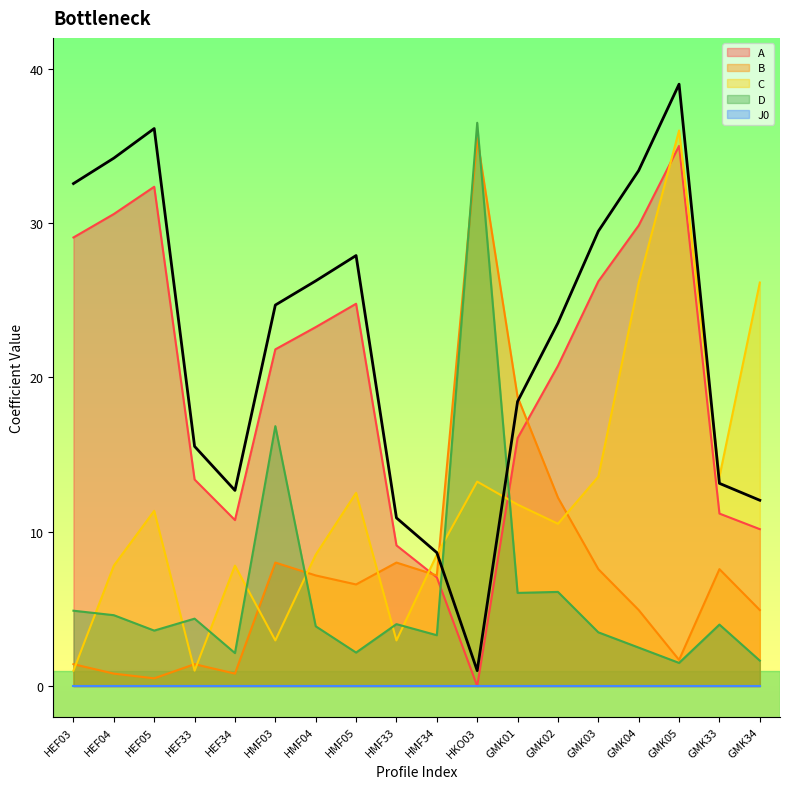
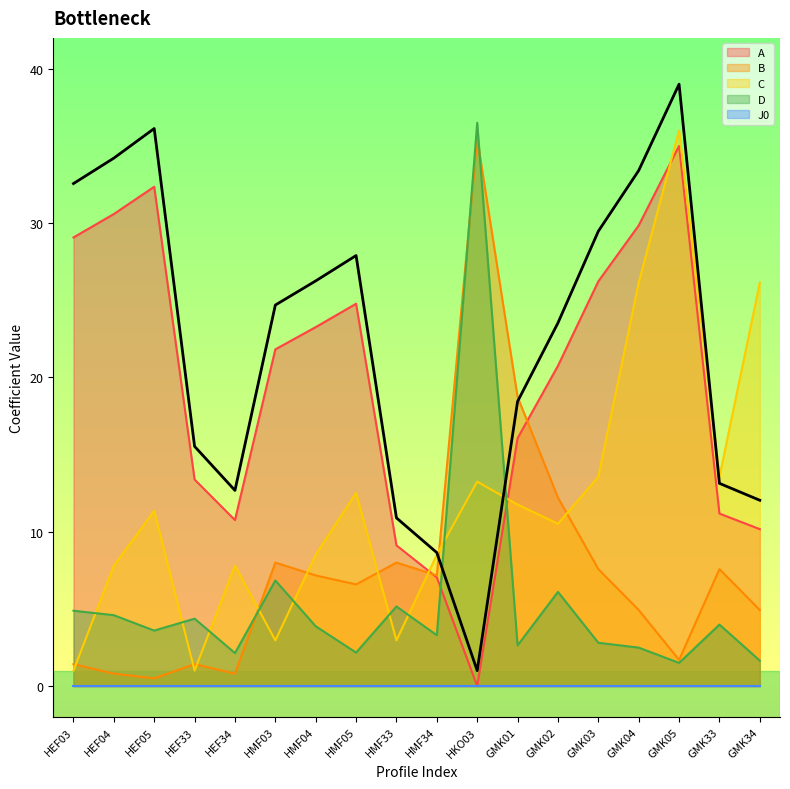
  {
    "D": {
      "HEF03": 4.9,
      "HEF04": 4.6,
      "HEF05": 3.6,
      "HEF33": 4.4,
      "HEF34": 2.1,
-     "HMF03": 16.8,
+     "HMF03": 6.8,
      "HMF04": 3.9,
      "HMF05": 2.2,
-     "HMF33": 4.0,
+     "HMF33": 5.2,
      "HMF34": 3.3,
      "HKO03": 36.5,
-     "GMK01": 6.0,
+     "GMK01": 2.6,
      "GMK02": 6.1,
-     "GMK03": 3.5,
+     "GMK03": 2.8,
      "GMK04": 2.5,
      "GMK05": 1.5,
      "GMK33": 4.0,
      "GMK34": 1.6
    },
    "J0": {
      "HEF03": 0.0,
      "HEF04": 0.0,
      "HEF05": 0.0,
      "HEF33": 0.0,
      "HEF34": 0.0,
      "HMF03": 0.0,
      "HMF04": 0.0,
      "HMF05": 0.0,
      "HMF33": 0.0,
      "HMF34": 0.0,
      "GMK01": 0.0,
      "GMK02": 0.0,
      "GMK03": 0.0,
      "GMK04": 0.0,
      "GMK05": 0.0,
      "GMK33": 0.0,
      "GMK34": 0.0
    }
  }
